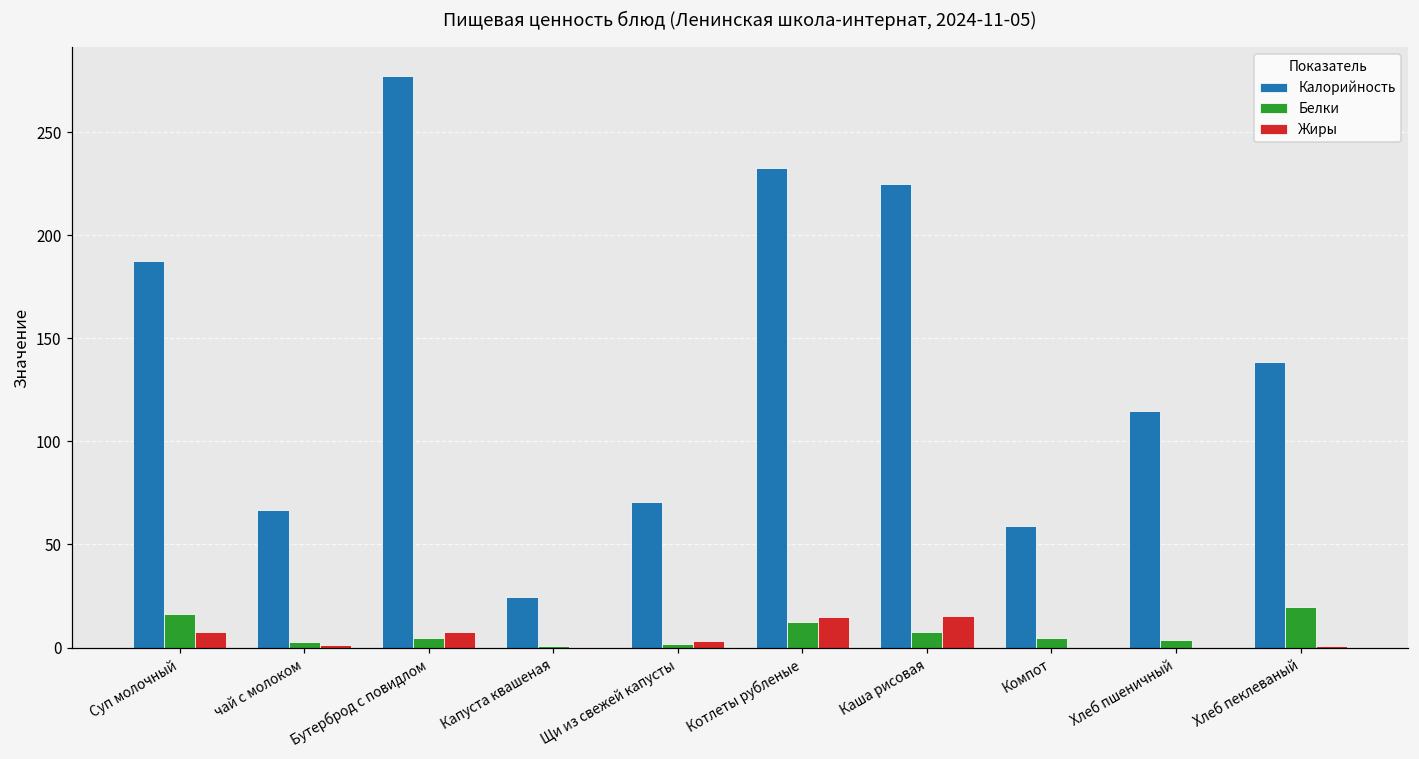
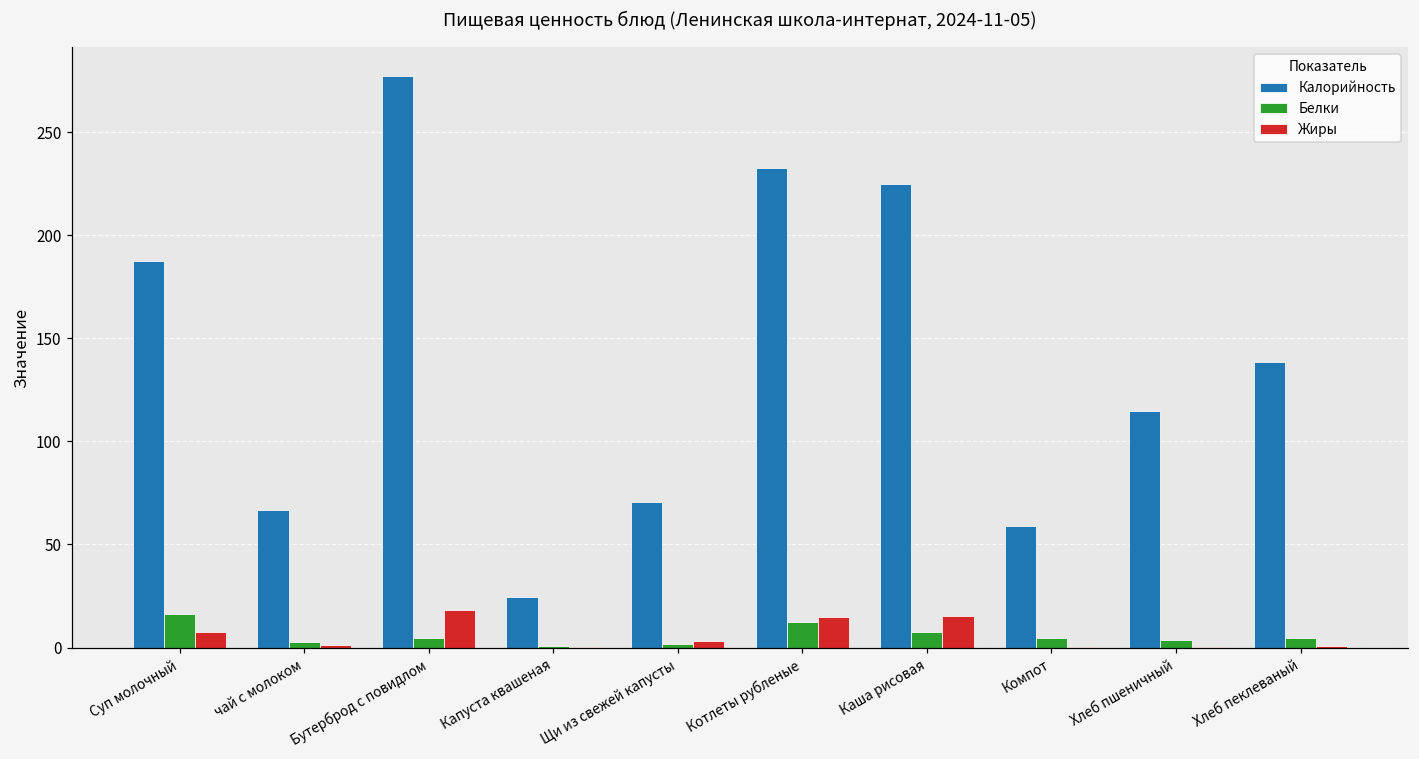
  {
    "Калорийность": {
      "Суп молочный": 188,
      "чай с молоком": 67,
      "Бутерброд с повидлом": 277,
      "Капуста квашеная": 24,
      "Щи из свежей капусты": 70,
      "Котлеты рубленые": 233,
      "Каша рисовая": 225,
      "Компот": 59,
      "Хлеб пшеничный": 115,
      "Хлеб пеклеваный": 139
    },
    "Белки": {
      "Суп молочный": 16,
      "чай с молоком": 3,
      "Бутерброд с повидлом": 5,
      "Щи из свежей капусты": 2,
      "Котлеты рубленые": 13,
      "Каша рисовая": 8,
      "Компот": 5,
      "Хлеб пшеничный": 4,
-     "Хлеб пеклеваный": 20
+     "Хлеб пеклеваный": 5
    },
    "Жиры": {
      "Суп молочный": 7,
      "чай с молоком": 1,
-     "Бутерброд с повидлом": 7,
+     "Бутерброд с повидлом": 18,
      "Щи из свежей капусты": 3,
      "Котлеты рубленые": 15,
      "Каша рисовая": 15
    }
  }
